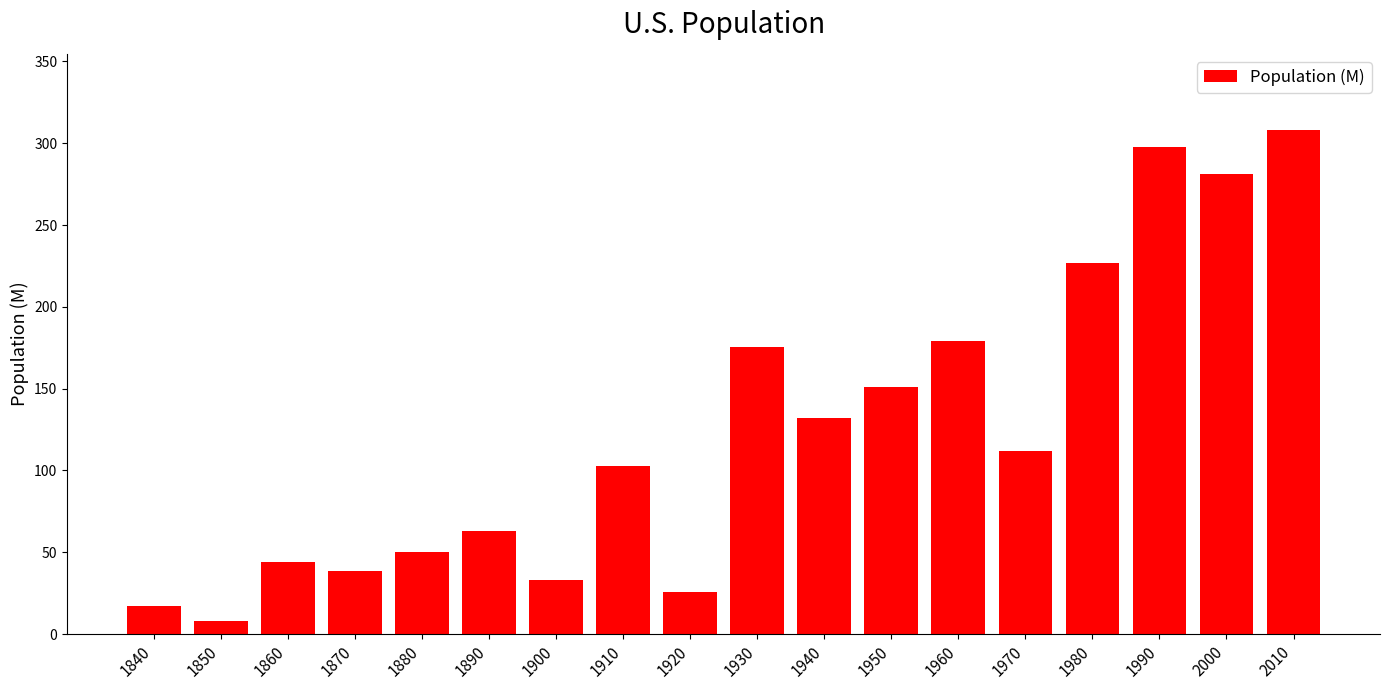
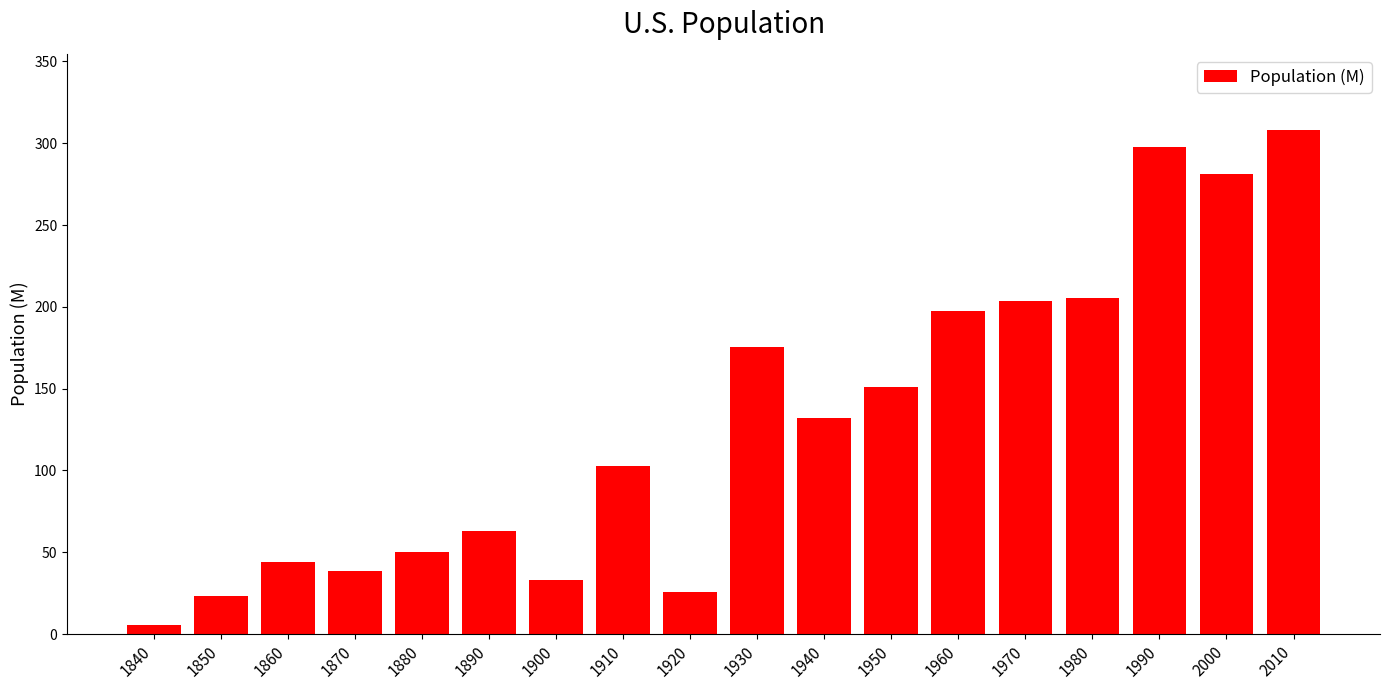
  {
-   "1840": 17,
-   "1850": 8,
+   "1840": 6,
+   "1850": 23,
    "1860": 44,
    "1870": 39,
    "1880": 50,
    "1890": 63,
    "1900": 33,
    "1910": 103,
    "1920": 25,
    "1930": 175,
    "1940": 132,
    "1950": 151,
-   "1960": 179,
-   "1970": 112,
-   "1980": 227,
+   "1960": 198,
+   "1970": 203,
+   "1980": 206,
    "1990": 298,
    "2000": 281,
    "2010": 308
  }
